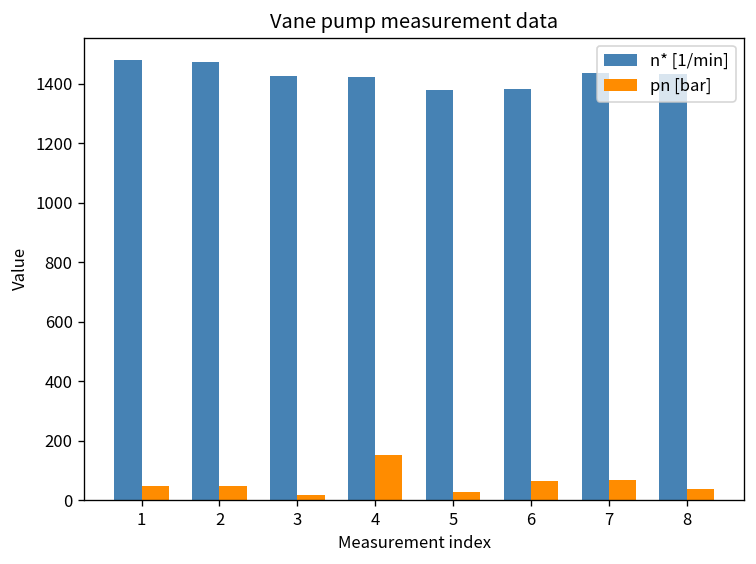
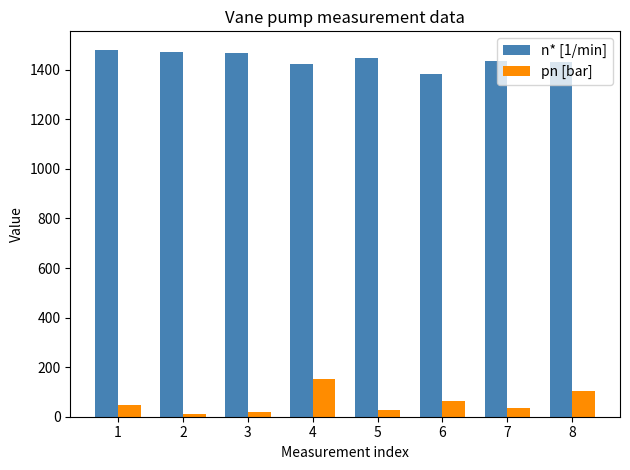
  {
    "n* [1/min]": {
      "1": 1480,
      "2": 1470,
-     "3": 1430,
+     "3": 1470,
      "4": 1420,
-     "5": 1380,
+     "5": 1450,
      "6": 1380,
      "7": 1440
    },
    "pn [bar]": {
      "1": 50,
-     "2": 50,
+     "2": 10,
      "3": 20,
      "4": 150,
      "5": 30,
      "6": 70,
-     "7": 70,
-     "8": 40
+     "7": 30,
+     "8": 100
    }
  }
